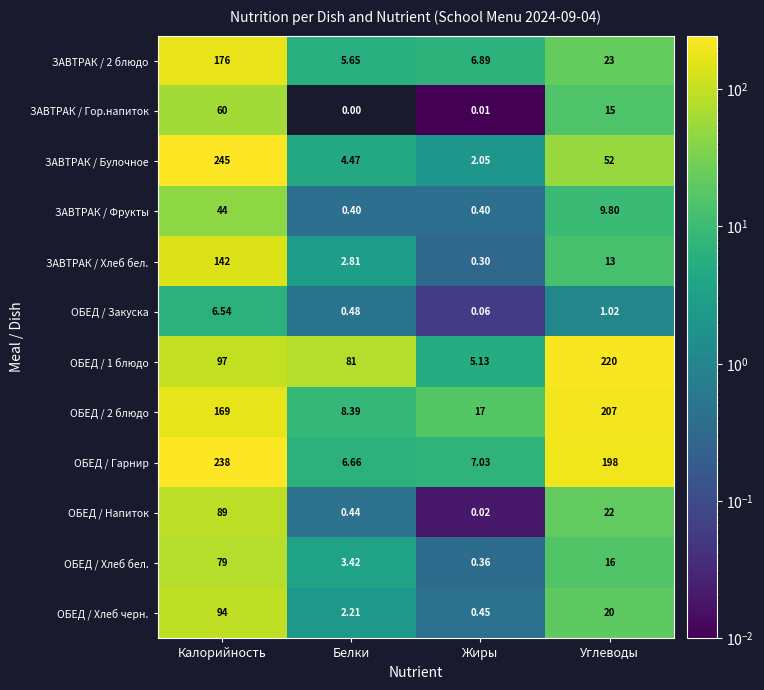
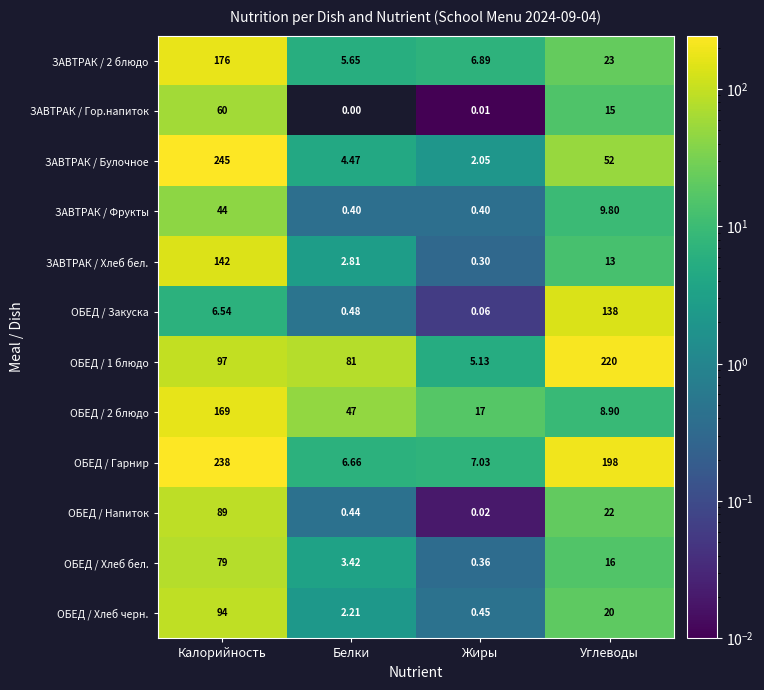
  {
    "ЗАВТРАК / 2 блюдо": {
      "Калорийность": 176,
      "Белки": 5.65,
      "Жиры": 6.89,
      "Углеводы": 23
    },
    "ЗАВТРАК / Гор.напиток": {
      "Калорийность": 60,
      "Белки": 0.00,
      "Жиры": 0.01,
      "Углеводы": 15
    },
    "ЗАВТРАК / Булочное": {
      "Калорийность": 245,
      "Белки": 4.47,
      "Жиры": 2.05,
      "Углеводы": 52
    },
    "ЗАВТРАК / Фрукты": {
      "Калорийность": 44,
      "Белки": 0.40,
      "Жиры": 0.40,
      "Углеводы": 9.80
    },
    "ЗАВТРАК / Хлеб бел.": {
      "Калорийность": 142,
      "Белки": 2.81,
      "Жиры": 0.30,
      "Углеводы": 13
    },
    "ОБЕД / Закуска": {
      "Калорийность": 6.54,
      "Белки": 0.48,
      "Жиры": 0.06,
-     "Углеводы": 1.02
+     "Углеводы": 138
    },
    "ОБЕД / 1 блюдо": {
      "Калорийность": 97,
      "Белки": 81,
      "Жиры": 5.13,
      "Углеводы": 220
    },
    "ОБЕД / 2 блюдо": {
      "Калорийность": 169,
-     "Белки": 8.39,
+     "Белки": 47,
      "Жиры": 17,
-     "Углеводы": 207
+     "Углеводы": 8.90
    },
    "ОБЕД / Гарнир": {
      "Калорийность": 238,
      "Белки": 6.66,
      "Жиры": 7.03,
      "Углеводы": 198
    },
    "ОБЕД / Напиток": {
      "Калорийность": 89,
      "Белки": 0.44,
      "Жиры": 0.02,
      "Углеводы": 22
    },
    "ОБЕД / Хлеб бел.": {
      "Калорийность": 79,
      "Белки": 3.42,
      "Жиры": 0.36,
      "Углеводы": 16
    },
    "ОБЕД / Хлеб черн.": {
      "Калорийность": 94,
      "Белки": 2.21,
      "Жиры": 0.45,
      "Углеводы": 20
    }
  }
